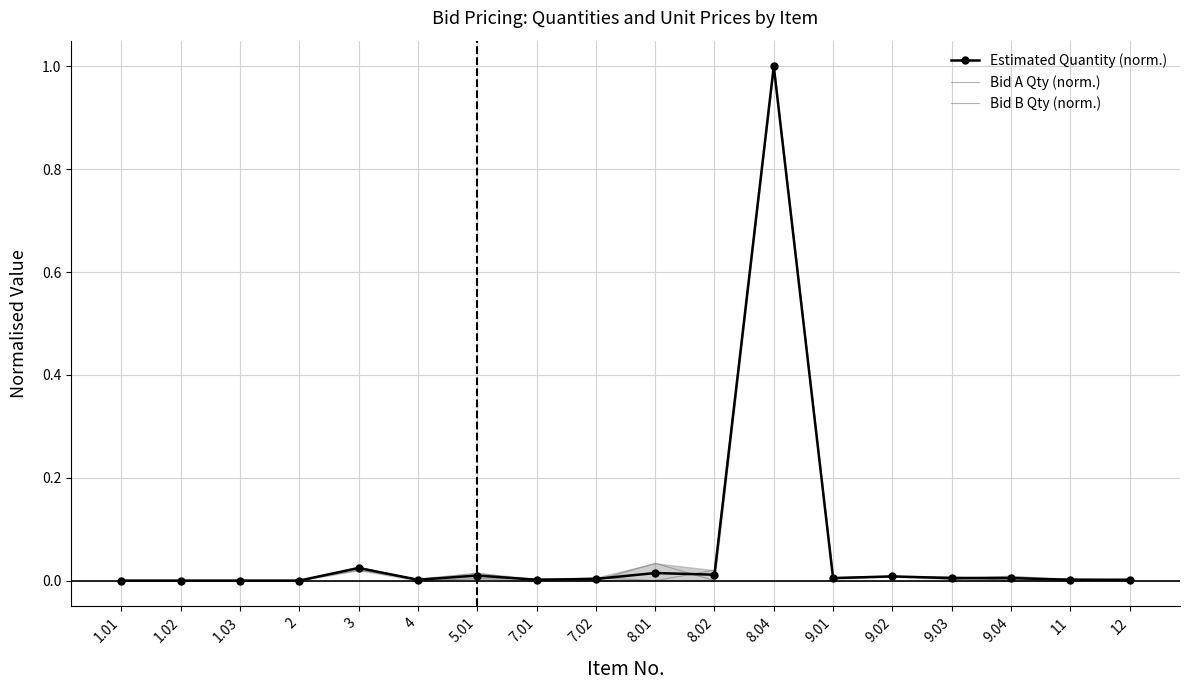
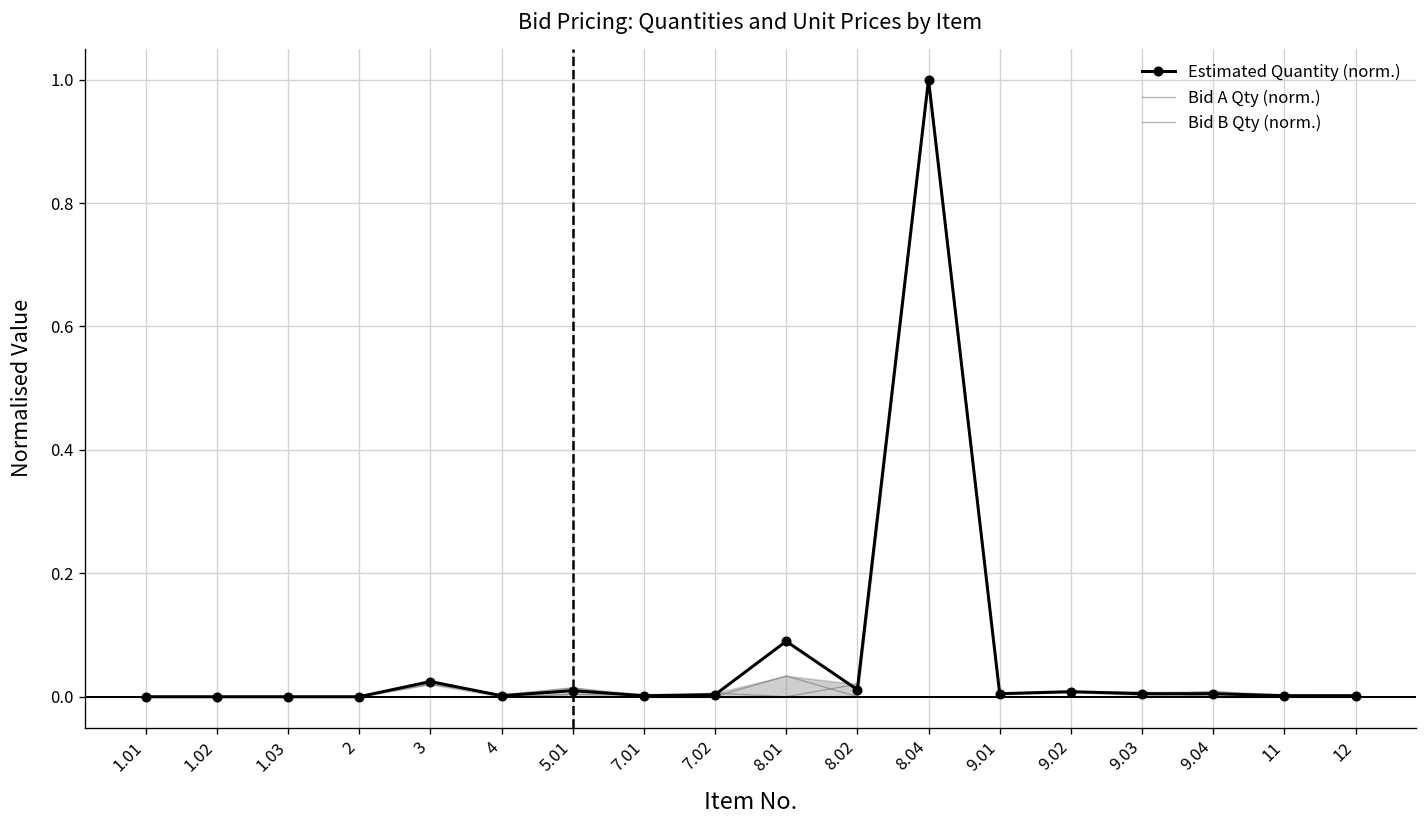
  {
    "Estimated Quantity (norm.)": {
-     "8.01": 0.01,
+     "8.01": 0.09,
      "8.02": 0.01
    }
  }
